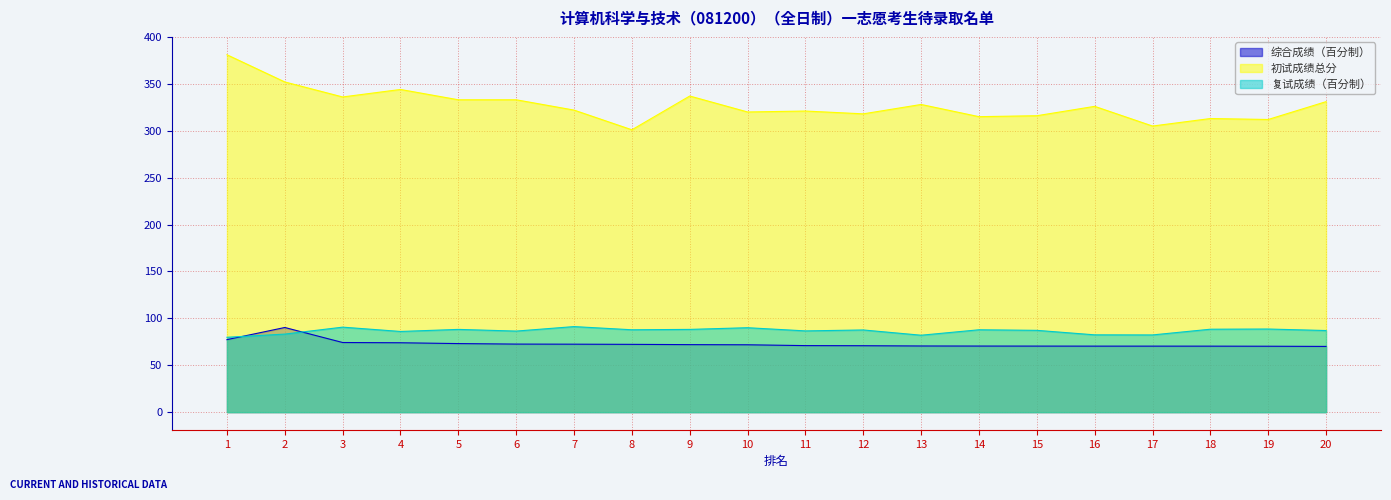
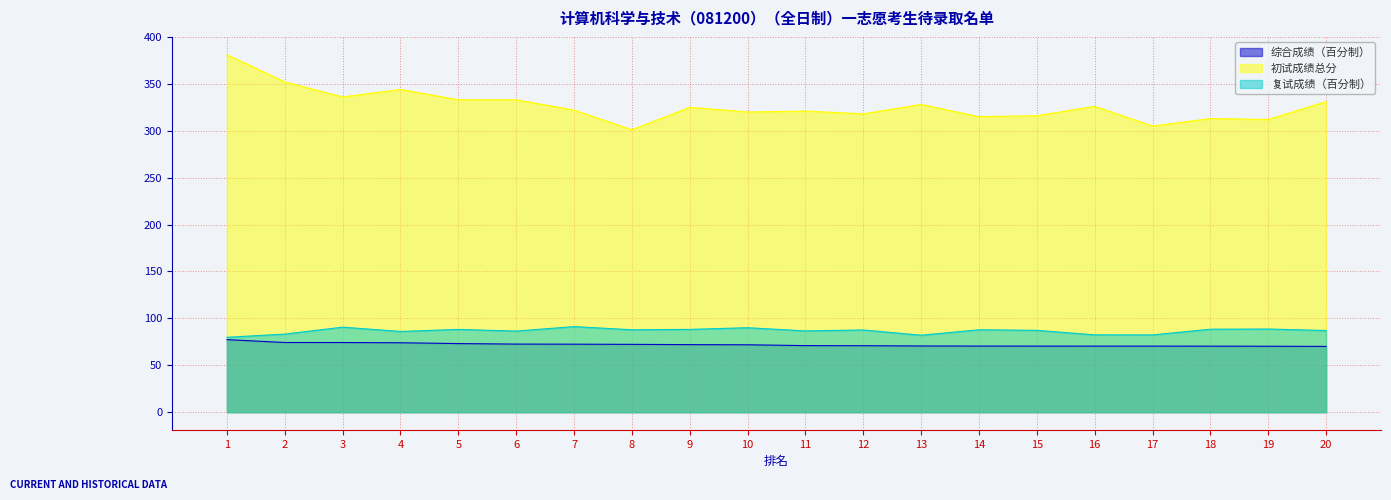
  {
    "综合成绩（百分制）": {
-     "2": 90,
+     "2": 70,
      "3": 70,
      "4": 70,
      "5": 70,
      "6": 70,
      "7": 70,
      "8": 70,
      "9": 70,
      "10": 70,
      "11": 70,
      "12": 70,
      "13": 70,
      "14": 70,
      "15": 70,
      "16": 70,
      "17": 70,
      "18": 70,
      "19": 70,
      "20": 70
    },
    "初试成绩总分": {
      "1": 380,
      "2": 350,
      "3": 340,
      "4": 340,
      "5": 330,
      "6": 330,
      "7": 320,
      "8": 300,
-     "9": 340,
+     "9": 330,
      "10": 320,
      "11": 320,
      "12": 320,
      "13": 330,
      "14": 320,
      "15": 320,
      "16": 330,
      "17": 310,
      "18": 310,
      "19": 310,
      "20": 330
    },
    "复试成绩（百分制）": {
      "2": 80,
      "3": 90,
      "4": 90,
      "5": 90,
      "6": 90,
      "7": 90,
      "8": 90,
      "9": 90,
      "10": 90,
      "11": 90,
      "12": 90,
      "13": 80,
      "14": 90,
      "15": 90,
      "16": 80,
      "17": 80,
      "18": 90,
      "19": 90,
      "20": 90
    }
  }
